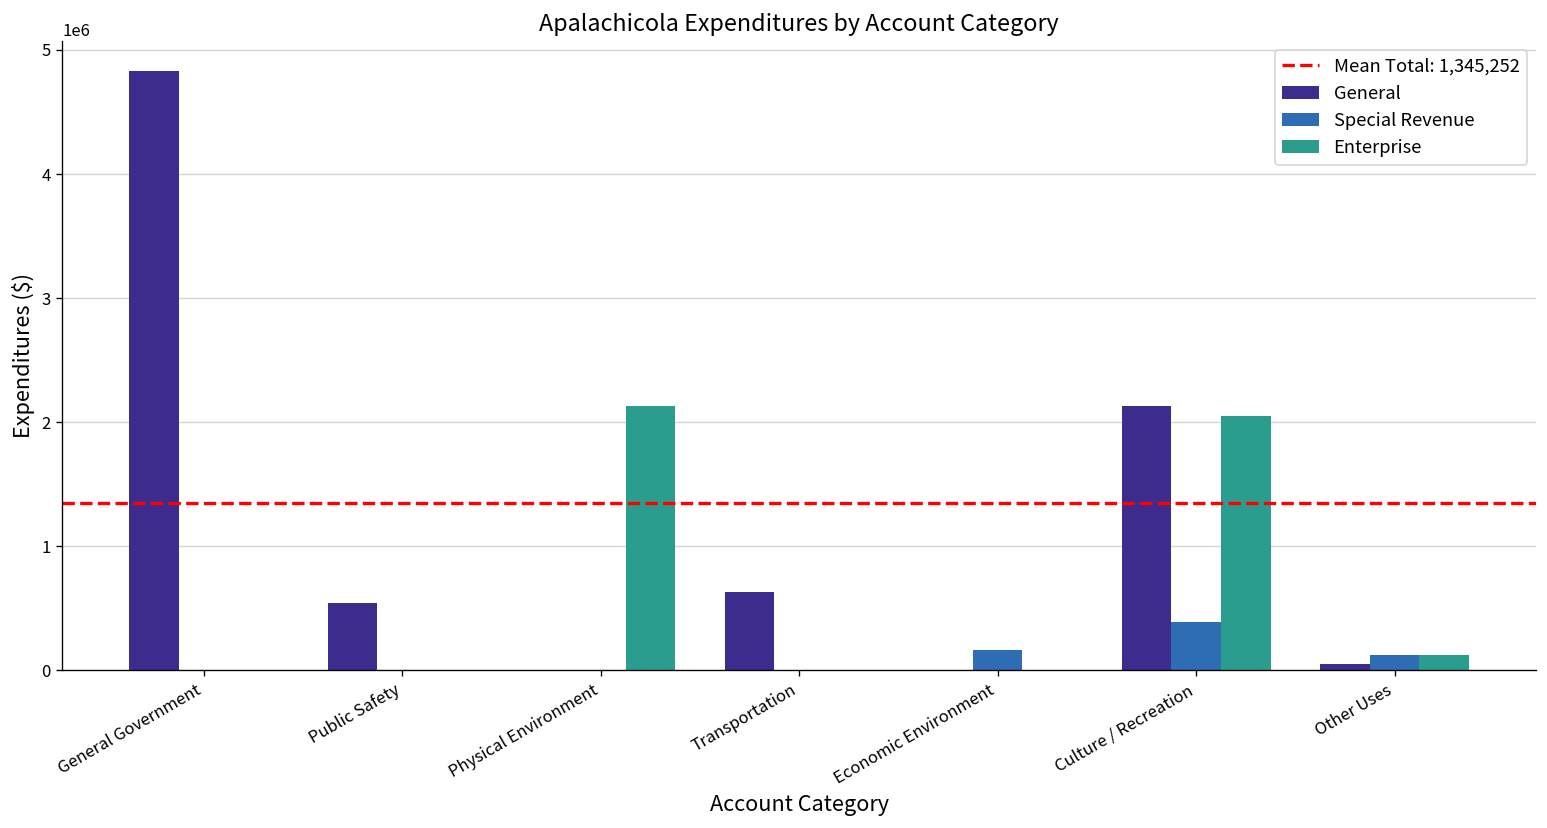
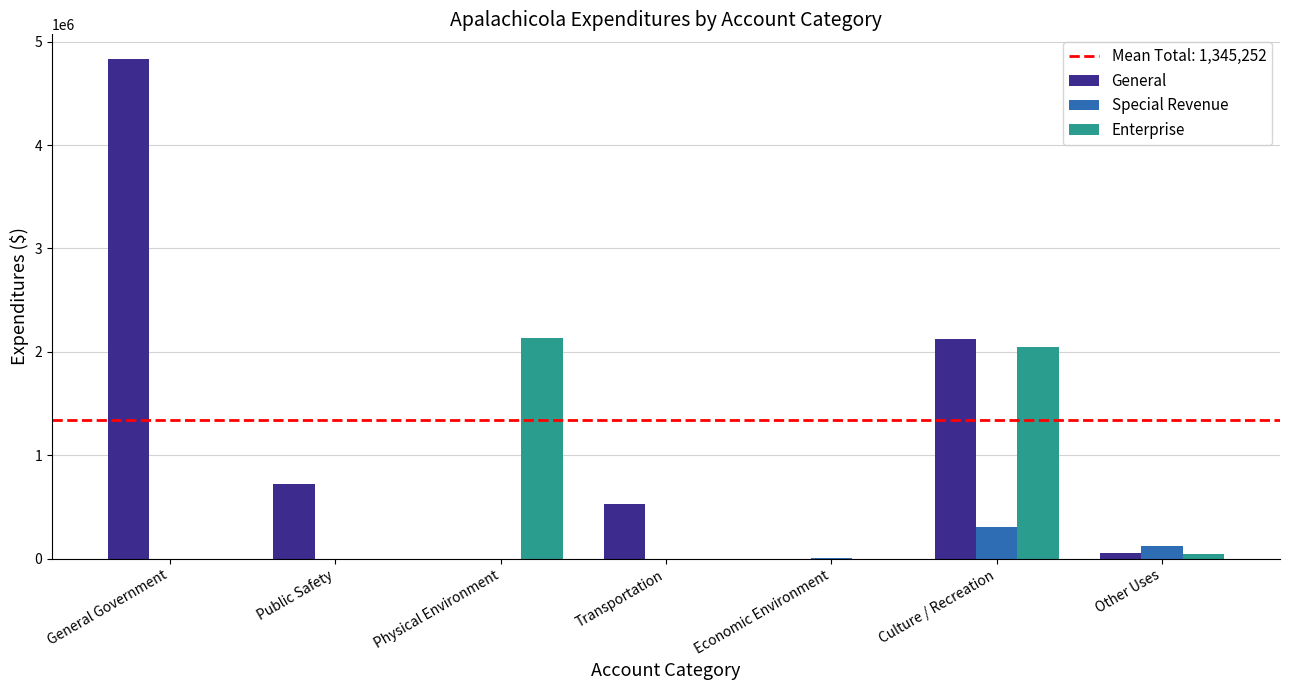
  {
    "General": {
      "General Government": 4830000,
-     "Public Safety": 550000,
+     "Public Safety": 720000,
      "Physical Environment": 0,
-     "Transportation": 630000,
+     "Transportation": 530000,
      "Economic Environment": 0,
      "Culture / Recreation": 2130000,
      "Other Uses": 50000
    },
    "Special Revenue": {
      "General Government": 0,
      "Public Safety": 0,
      "Physical Environment": 0,
      "Transportation": 0,
-     "Economic Environment": 160000,
-     "Culture / Recreation": 390000,
+     "Economic Environment": 10000,
+     "Culture / Recreation": 310000,
      "Other Uses": 120000
    },
    "Enterprise": {
      "General Government": 0,
      "Public Safety": 0,
      "Physical Environment": 2130000,
      "Transportation": 0,
      "Economic Environment": 0,
      "Culture / Recreation": 2050000,
-     "Other Uses": 130000
+     "Other Uses": 40000
    }
  }
